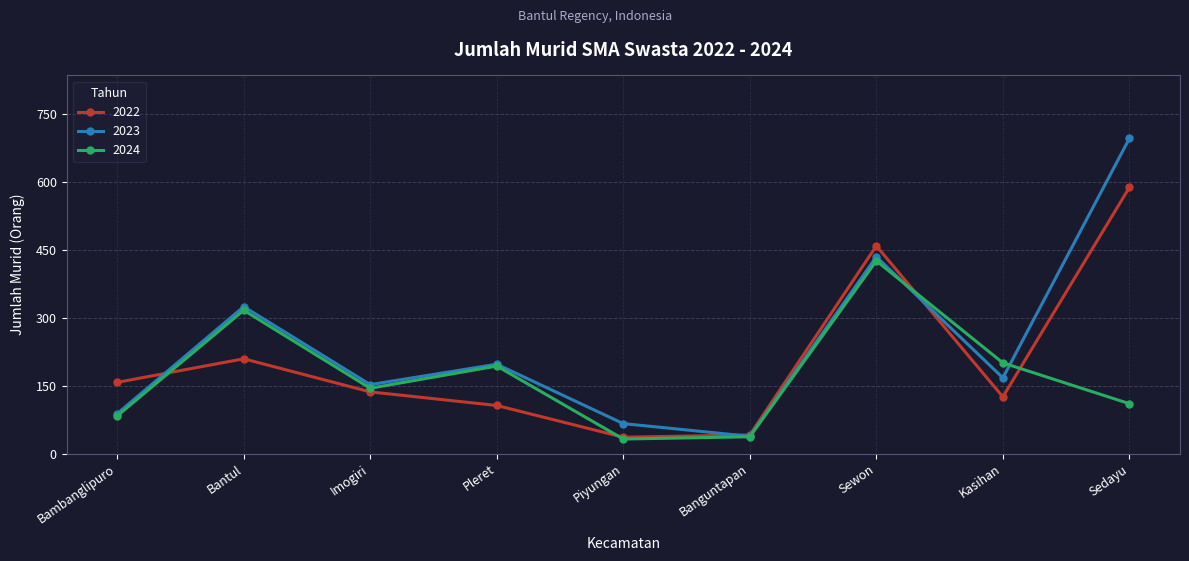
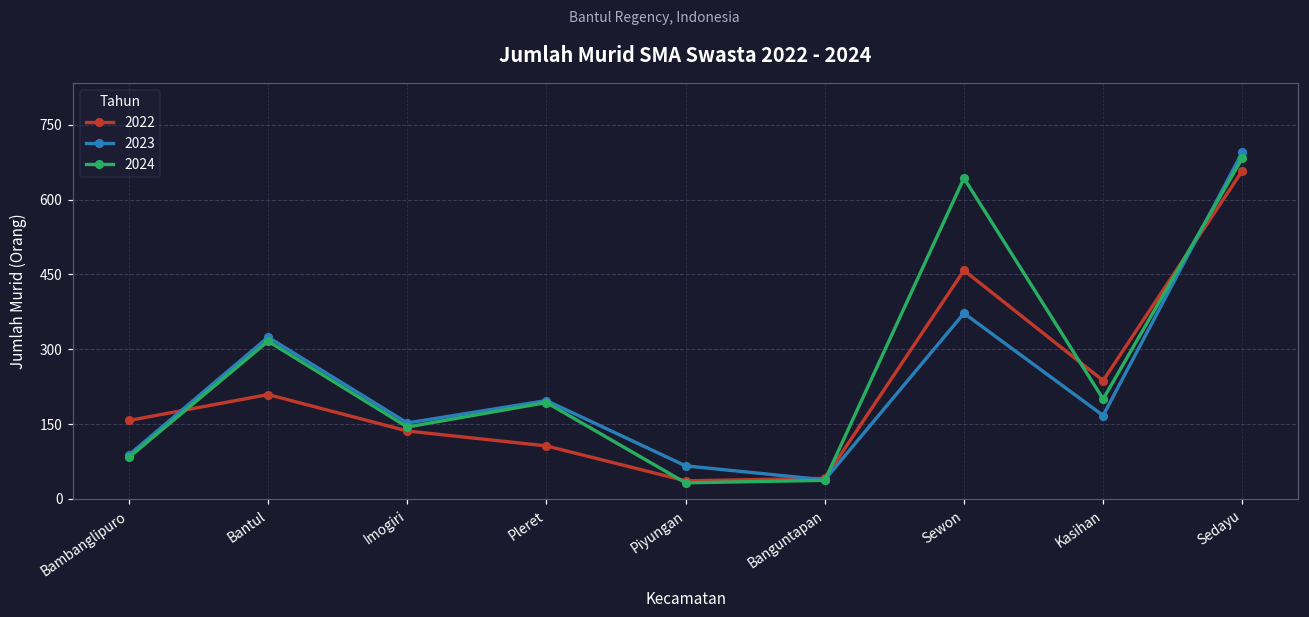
  {
    "2022": {
      "Bambanglipuro": 160,
      "Bantul": 210,
      "Imogiri": 140,
      "Pleret": 110,
      "Sewon": 460,
-     "Kasihan": 130,
-     "Sedayu": 590
+     "Kasihan": 240,
+     "Sedayu": 660
    },
    "2023": {
      "Bantul": 320,
      "Imogiri": 150,
      "Piyungan": 70,
-     "Sewon": 430,
+     "Sewon": 370,
      "Kasihan": 170,
      "Sedayu": 700
    },
    "2024": {
      "Bantul": 320,
      "Imogiri": 140,
-     "Sewon": 430,
+     "Sewon": 640,
      "Kasihan": 200,
-     "Sedayu": 110
+     "Sedayu": 680
    }
  }
